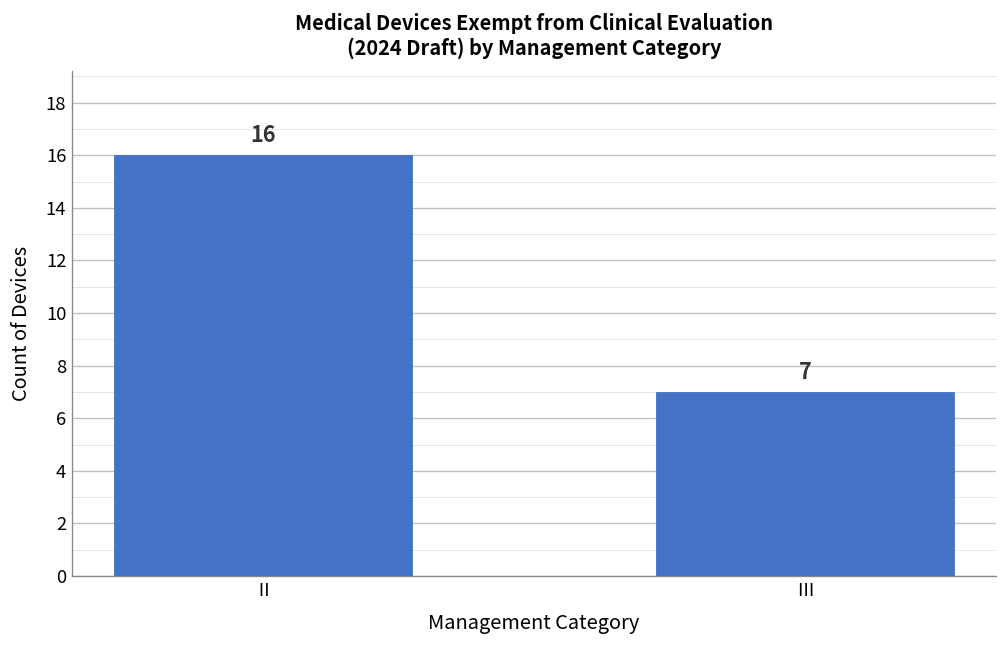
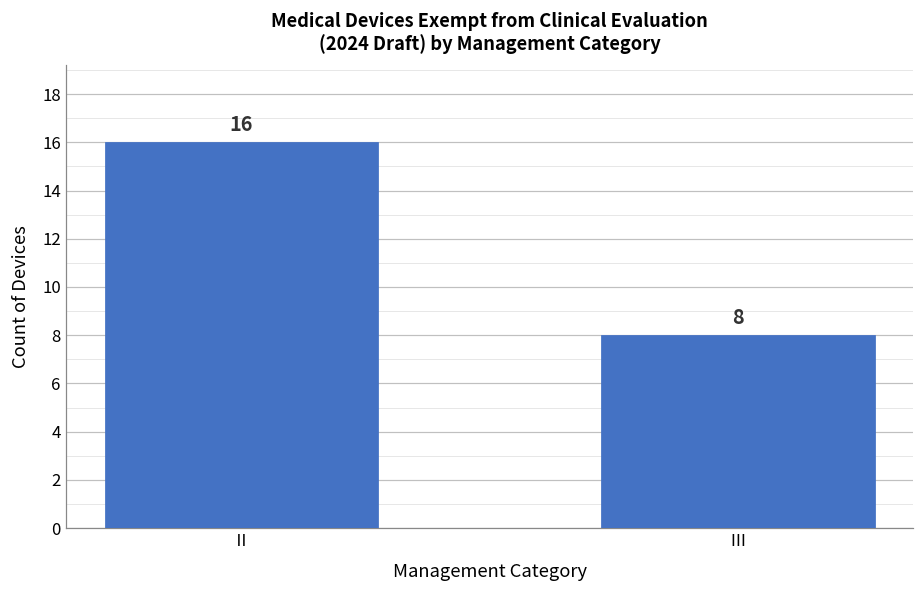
  {
    "Ⅱ": 16,
-   "Ⅲ": 7
+   "Ⅲ": 8
  }
